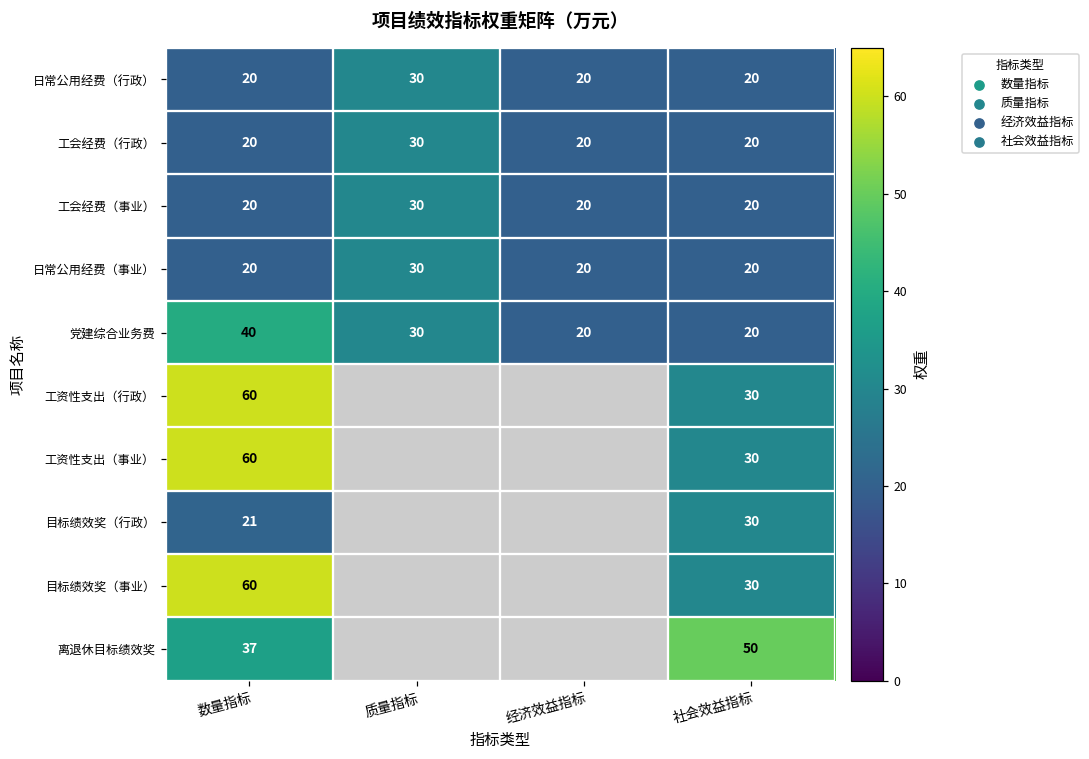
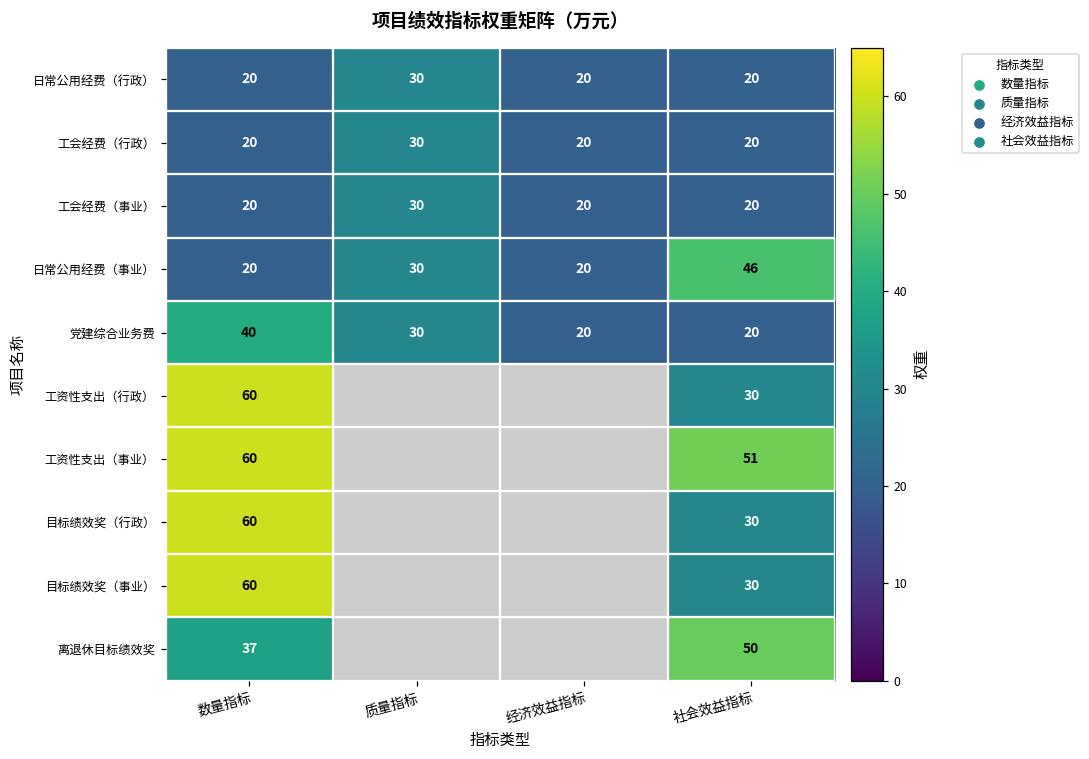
  {
    "日常公用经费（行政）": {
      "数量指标": 20,
      "质量指标": 30,
      "经济效益指标": 20,
      "社会效益指标": 20
    },
    "工会经费（行政）": {
      "数量指标": 20,
      "质量指标": 30,
      "经济效益指标": 20,
      "社会效益指标": 20
    },
    "工会经费（事业）": {
      "数量指标": 20,
      "质量指标": 30,
      "经济效益指标": 20,
      "社会效益指标": 20
    },
    "日常公用经费（事业）": {
      "数量指标": 20,
      "质量指标": 30,
      "经济效益指标": 20,
-     "社会效益指标": 20
+     "社会效益指标": 46
    },
    "党建综合业务费": {
      "数量指标": 40,
      "质量指标": 30,
      "经济效益指标": 20,
      "社会效益指标": 20
    },
    "工资性支出（行政）": {
      "数量指标": 60,
      "社会效益指标": 30
    },
    "工资性支出（事业）": {
      "数量指标": 60,
-     "社会效益指标": 30
+     "社会效益指标": 51
    },
    "目标绩效奖（行政）": {
-     "数量指标": 21,
+     "数量指标": 60,
      "社会效益指标": 30
    },
    "目标绩效奖（事业）": {
      "数量指标": 60,
      "社会效益指标": 30
    },
    "离退休目标绩效奖": {
      "数量指标": 37,
      "社会效益指标": 50
    }
  }
